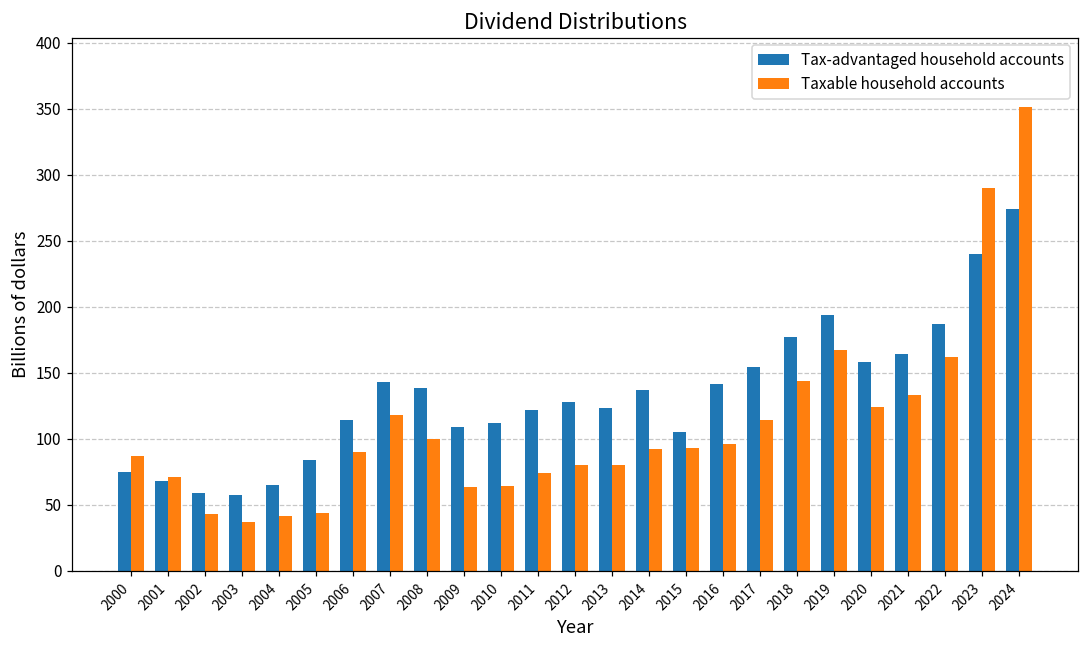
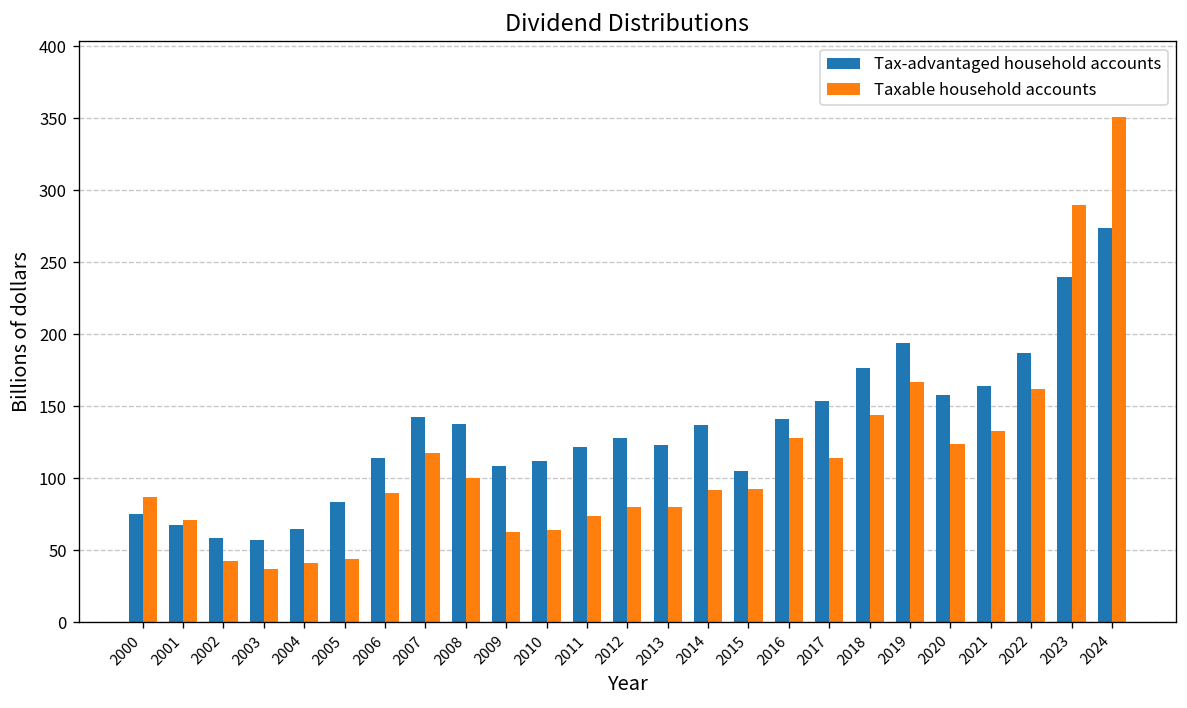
  {
    "Tax-advantaged household accounts": {
      "2000": 75,
      "2001": 68,
      "2002": 59,
      "2003": 57,
      "2004": 65,
      "2005": 84,
      "2006": 114,
      "2007": 143,
      "2008": 138,
      "2009": 109,
      "2010": 112,
      "2011": 122,
      "2012": 128,
      "2013": 123,
      "2014": 137,
      "2015": 105,
      "2016": 141,
      "2017": 154,
      "2018": 177,
      "2019": 194,
      "2020": 158,
      "2021": 164,
      "2022": 187,
      "2023": 240,
      "2024": 274
    },
    "Taxable household accounts": {
      "2000": 87,
      "2001": 71,
      "2002": 43,
      "2003": 37,
      "2004": 41,
      "2005": 44,
      "2006": 90,
      "2007": 118,
      "2008": 100,
      "2009": 63,
      "2010": 64,
      "2011": 74,
      "2012": 80,
      "2013": 80,
      "2014": 92,
      "2015": 93,
-     "2016": 96,
+     "2016": 128,
      "2017": 114,
      "2018": 144,
      "2019": 167,
      "2020": 124,
      "2021": 133,
      "2022": 162,
      "2023": 290,
      "2024": 351
    }
  }
